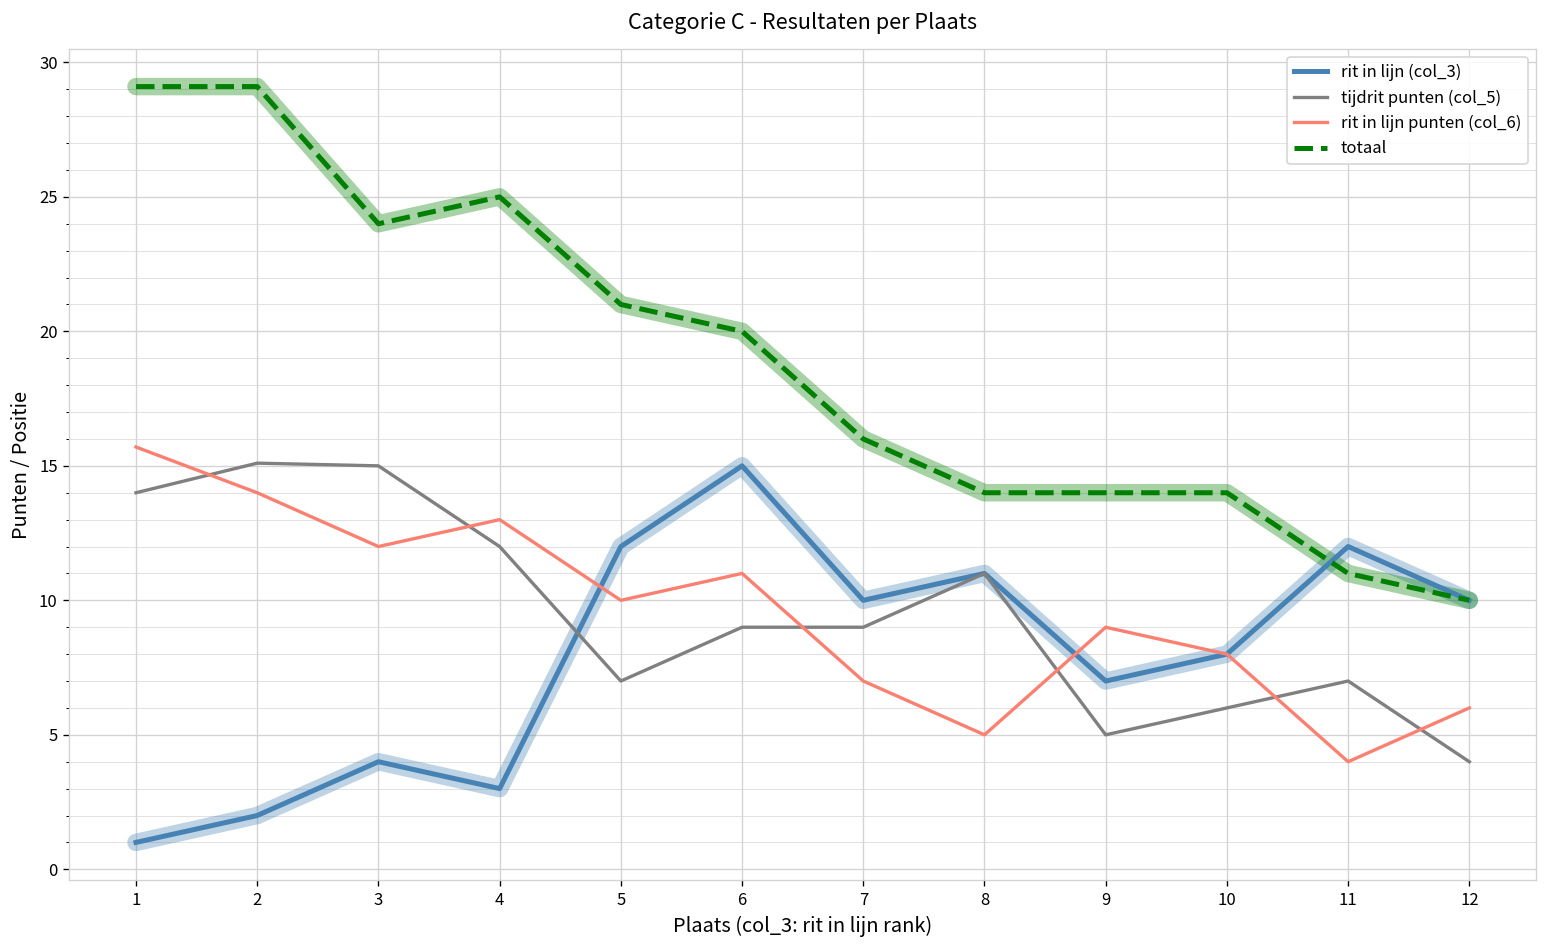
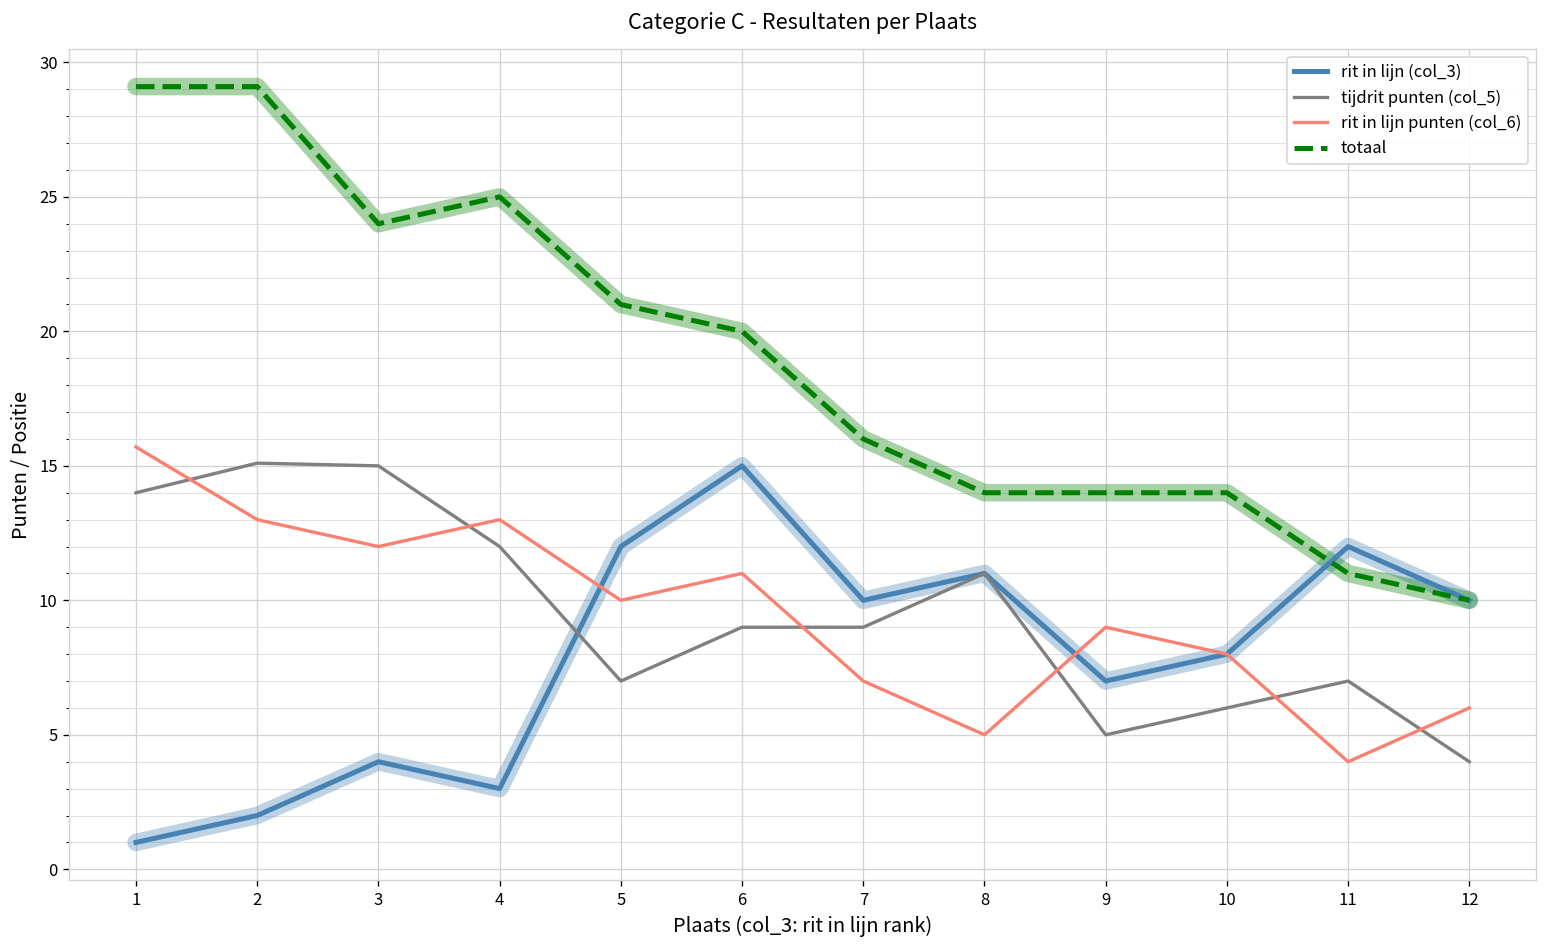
  {
    "rit in lijn (col_3)": {
      "1": 1,
      "2": 2,
      "3": 4,
      "4": 3,
      "5": 12,
      "6": 15,
      "7": 10,
      "9": 7,
      "11": 12
    },
    "tijdrit punten (col_5)": {
      "1": 14,
      "2": 15,
      "3": 15,
      "4": 12,
      "5": 7,
      "6": 9,
      "7": 9,
      "9": 5,
      "10": 6,
      "11": 7,
      "12": 4
    },
    "rit in lijn punten (col_6)": {
      "1": 15.7,
-     "2": 14,
+     "2": 13,
      "3": 12,
      "4": 13,
      "5": 10,
      "6": 11,
      "7": 7,
      "8": 5,
      "9": 9,
      "11": 4,
      "12": 6
    },
    "totaal": {
      "1": 29,
      "2": 29,
      "3": 24,
      "4": 25,
      "5": 21,
      "6": 20,
      "7": 16,
      "8": 14,
      "9": 14,
      "10": 14,
      "11": 11
    }
  }
